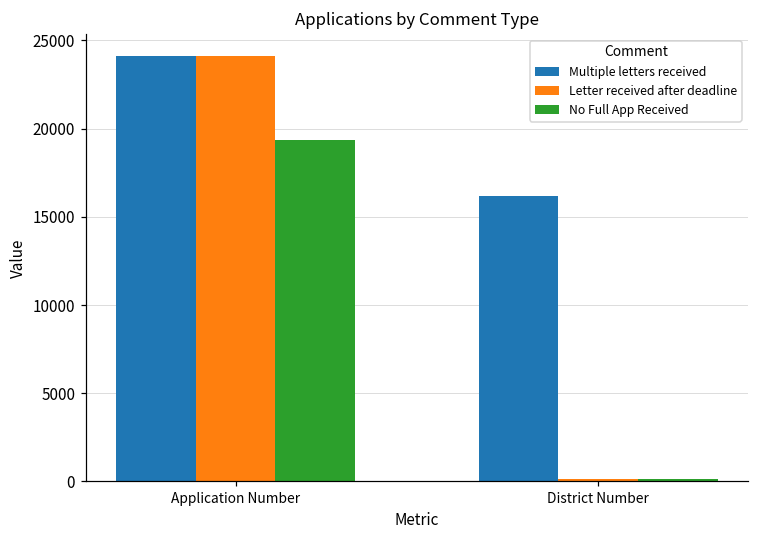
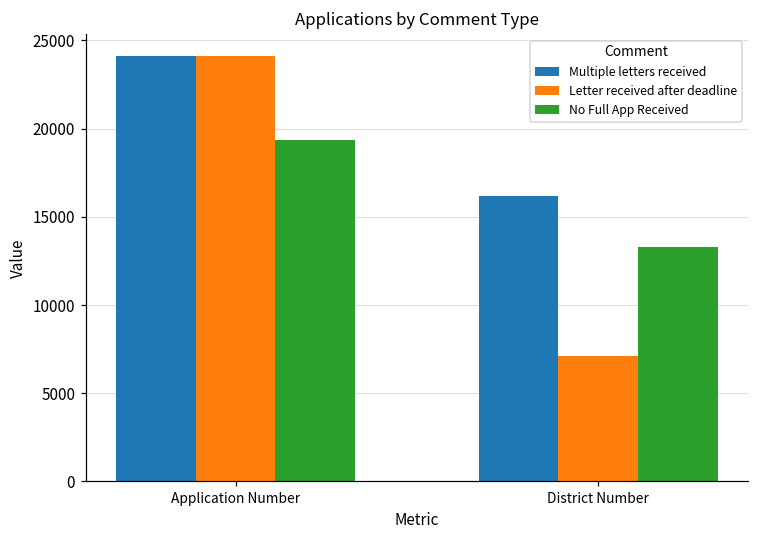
  {
    "Multiple letters received": {
      "Application Number": 24100,
      "District Number": 16200
    },
    "Letter received after deadline": {
      "Application Number": 24100,
-     "District Number": 100
+     "District Number": 7100
    },
    "No Full App Received": {
      "Application Number": 19300,
-     "District Number": 100
+     "District Number": 13300
    }
  }
